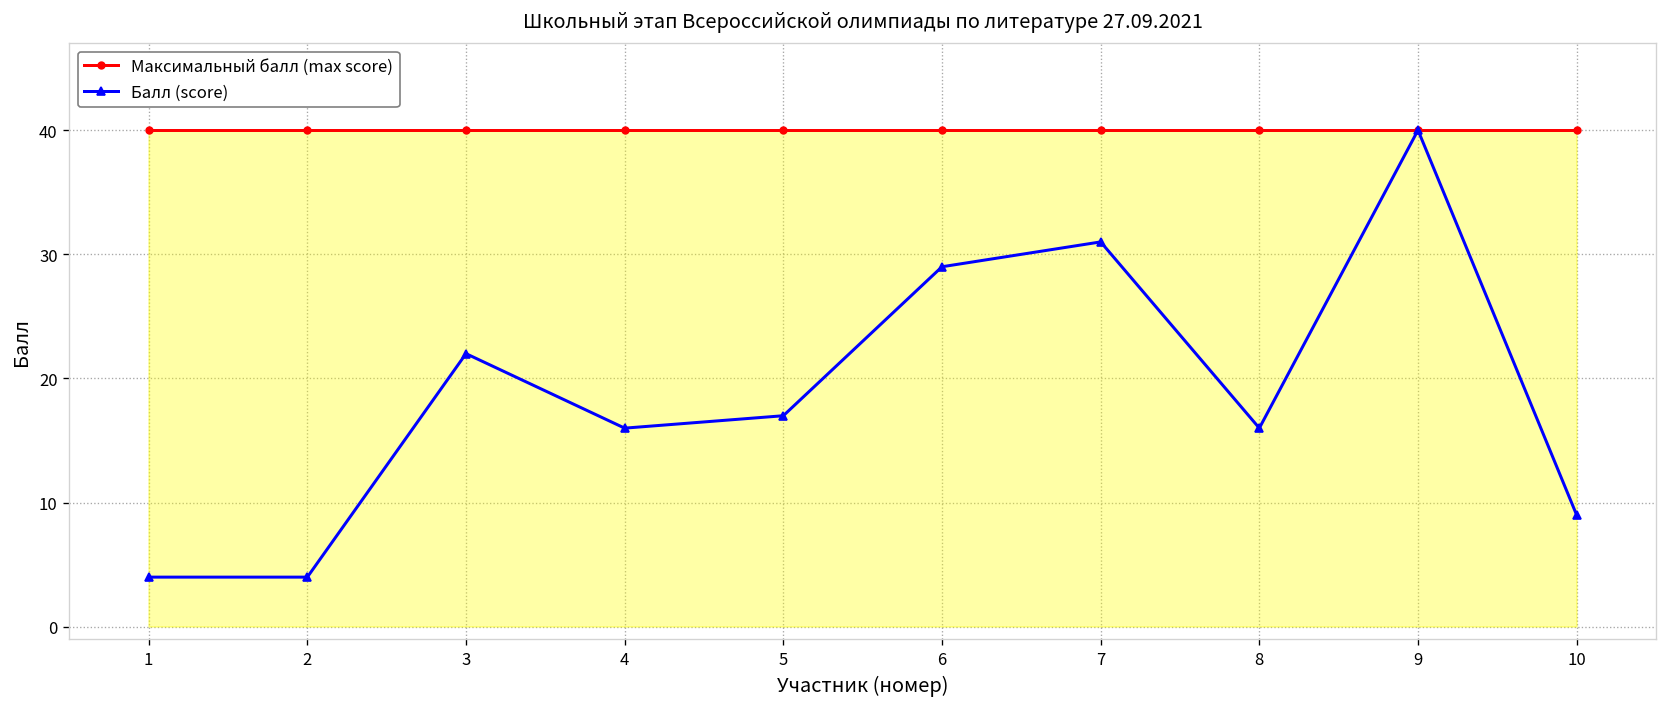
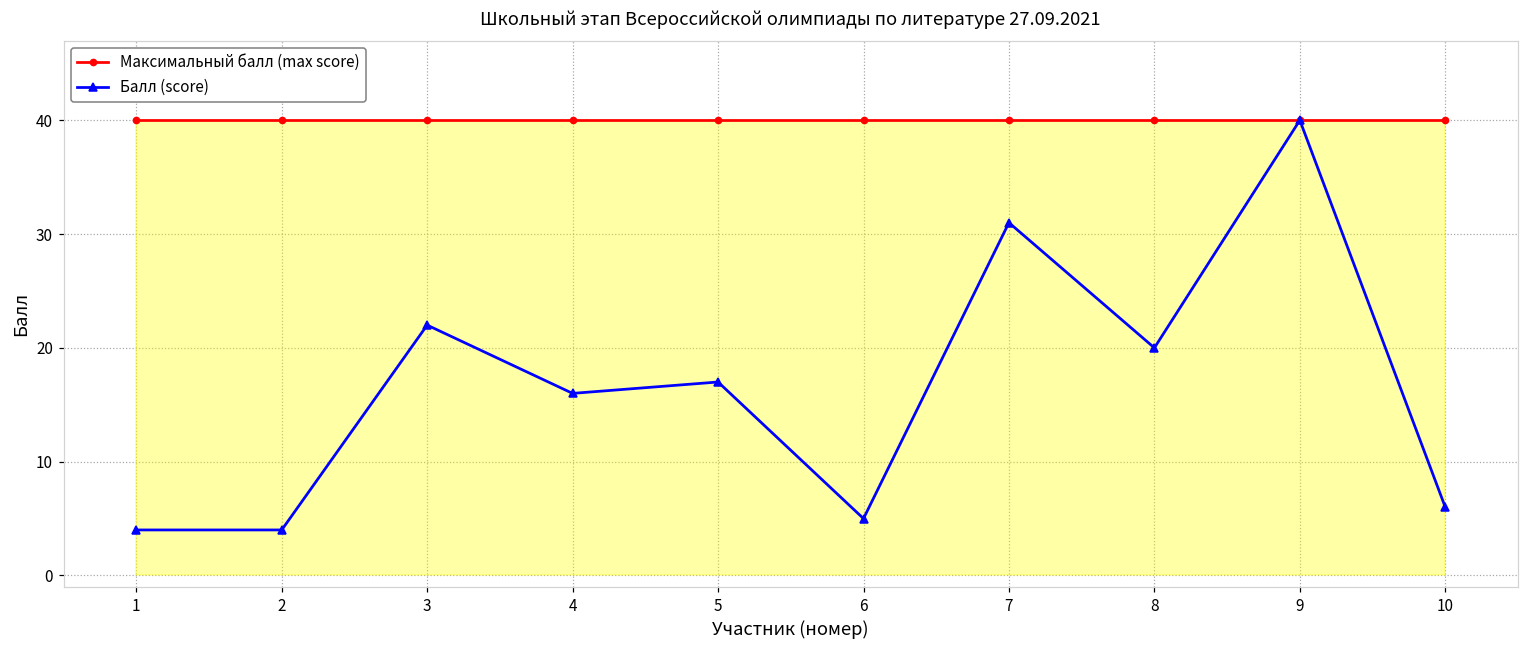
  {
    "Максимальный балл (max score)": {
      "1": 40,
      "2": 40,
      "3": 40,
      "4": 40,
      "5": 40,
      "6": 40,
      "7": 40,
      "8": 40,
      "10": 40
    },
    "Балл (score)": {
      "1": 4,
      "2": 4,
      "3": 22,
      "4": 16,
      "5": 17,
-     "6": 29,
+     "6": 5,
      "7": 31,
-     "8": 16,
-     "10": 9
+     "8": 20,
+     "10": 6
    }
  }
